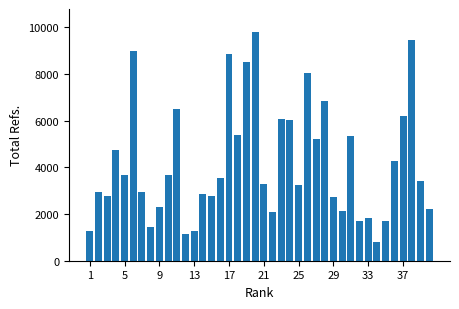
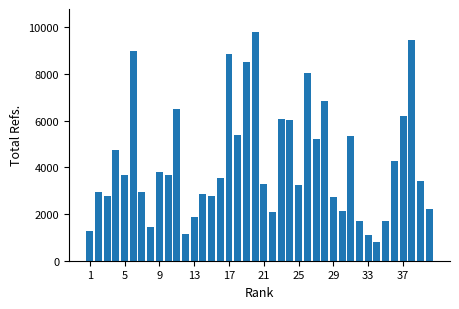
  {
    "1": 1300,
    "5": 3700,
-   "9": 2300,
-   "13": 1300,
+   "9": 3800,
+   "13": 1900,
    "17": 8900,
    "21": 3300,
    "25": 3300,
    "29": 2700,
-   "33": 1800,
+   "33": 1100,
    "37": 6200
  }
